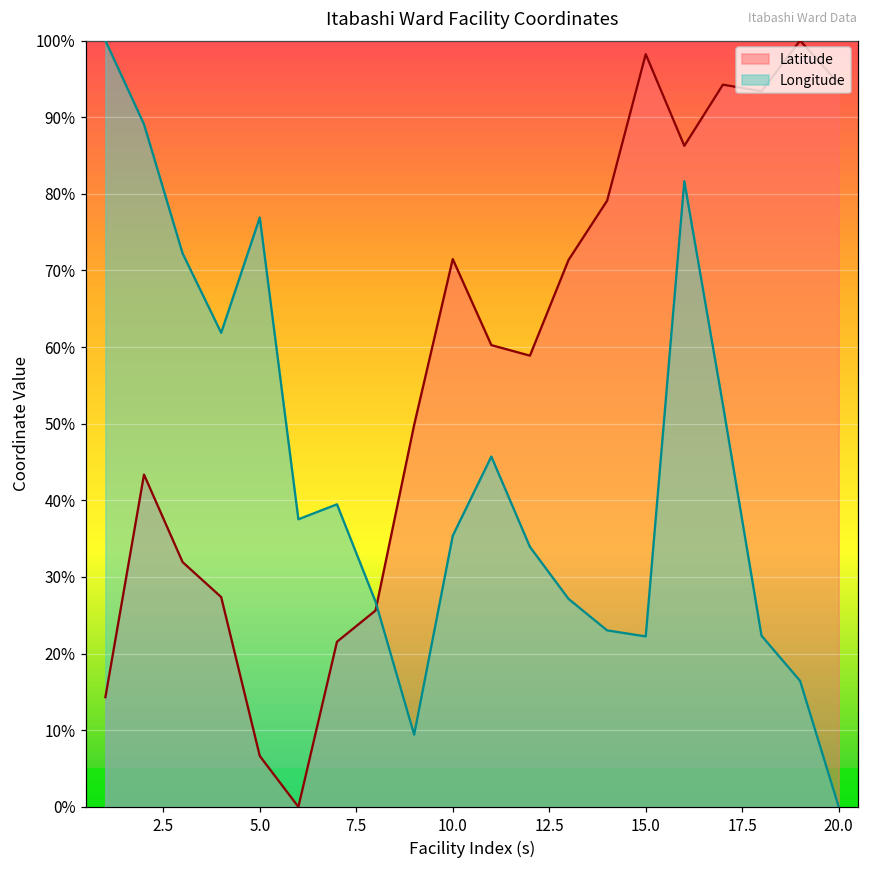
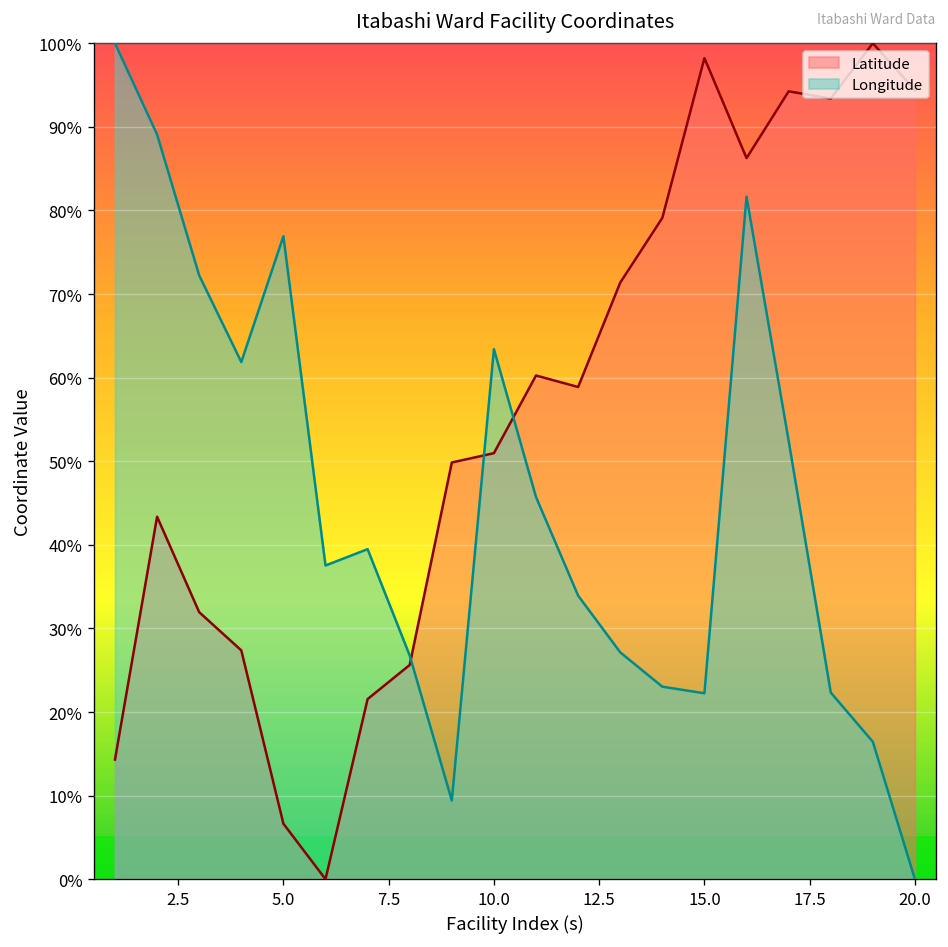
  {
    "Latitude": {
      "5.0": "7%",
-     "10.0": "71%",
+     "10.0": "51%",
      "15.0": "98%"
    },
    "Longitude": {
      "5.0": "77%",
-     "10.0": "35%",
+     "10.0": "63%",
      "15.0": "22%"
    }
  }
